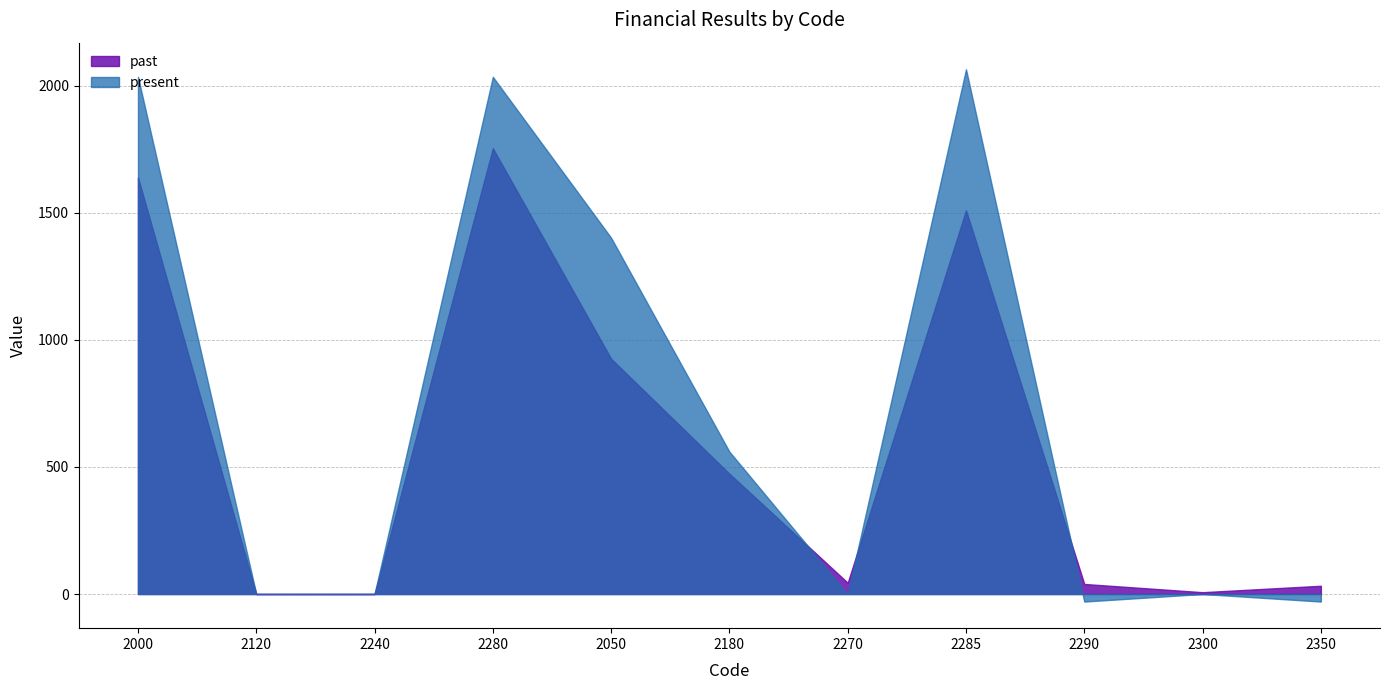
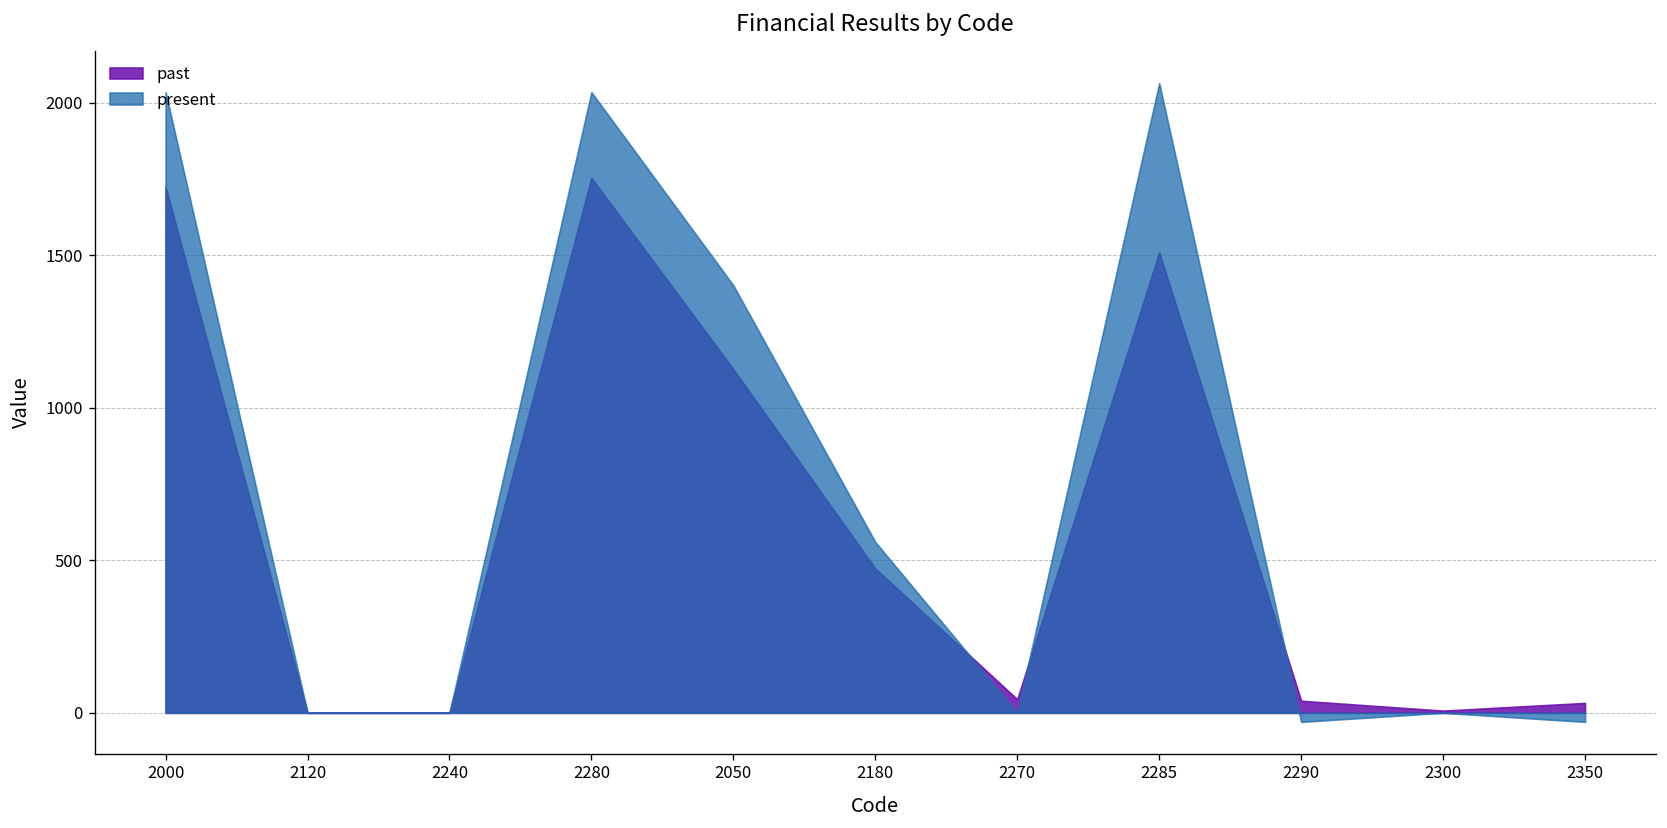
  {
    "past": {
-     "2000": 1640,
+     "2000": 1720,
      "2280": 1750,
-     "2050": 930,
+     "2050": 1130,
      "2180": 470,
      "2270": 40,
      "2285": 1510,
      "2290": 40,
      "2350": 30
    }
  }
